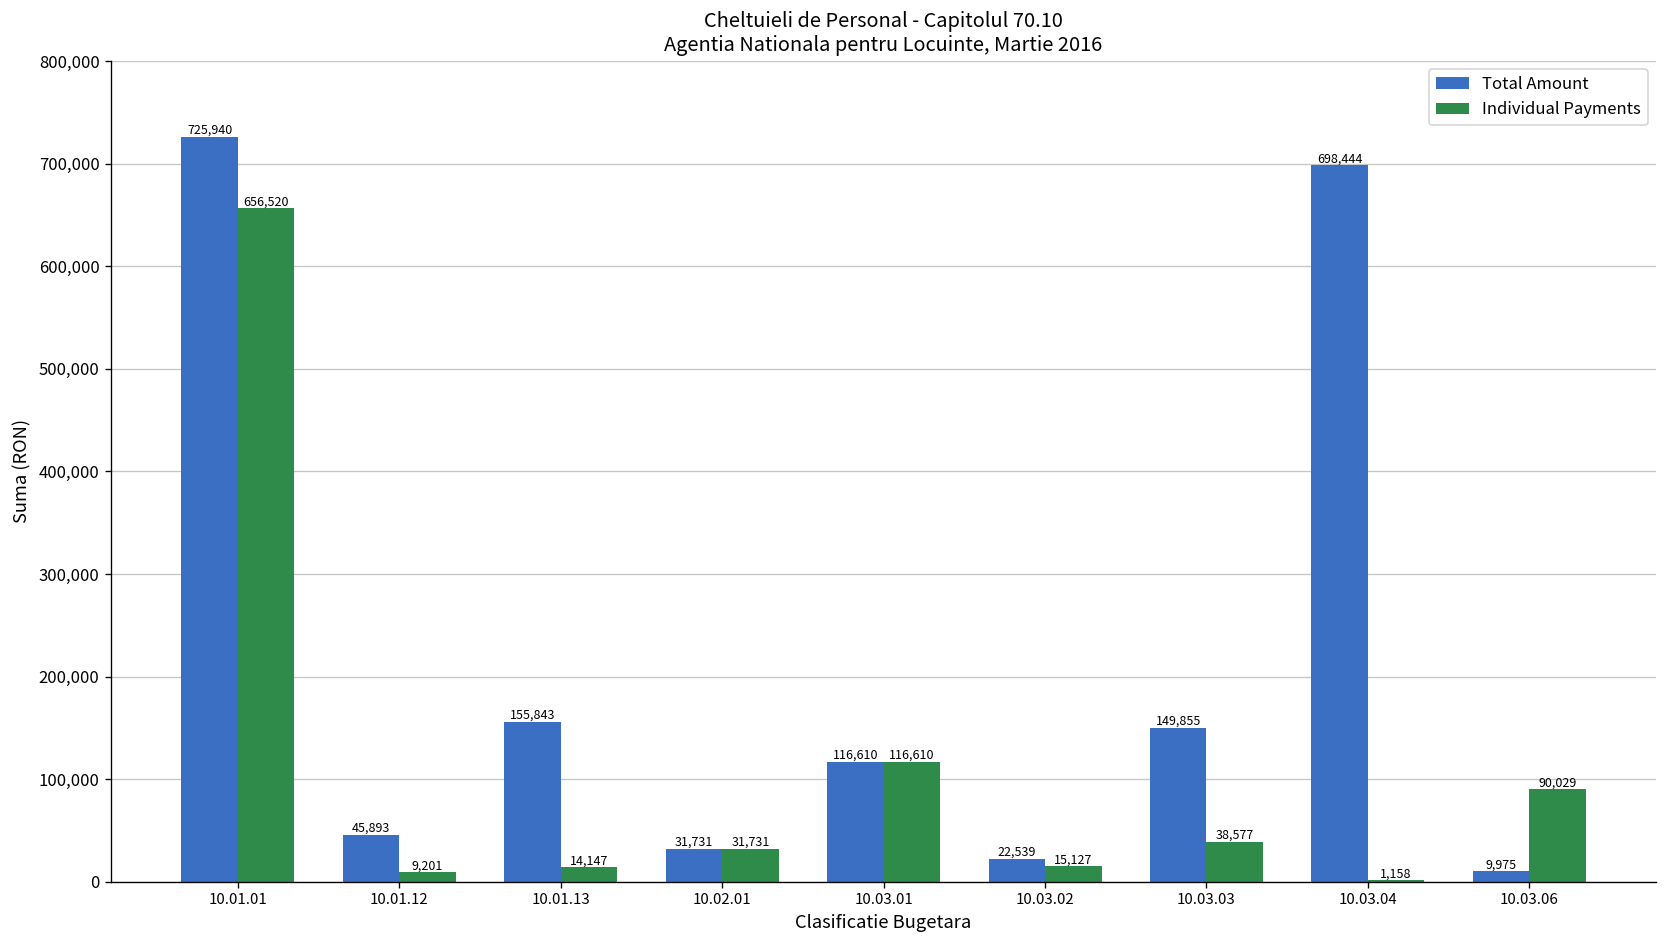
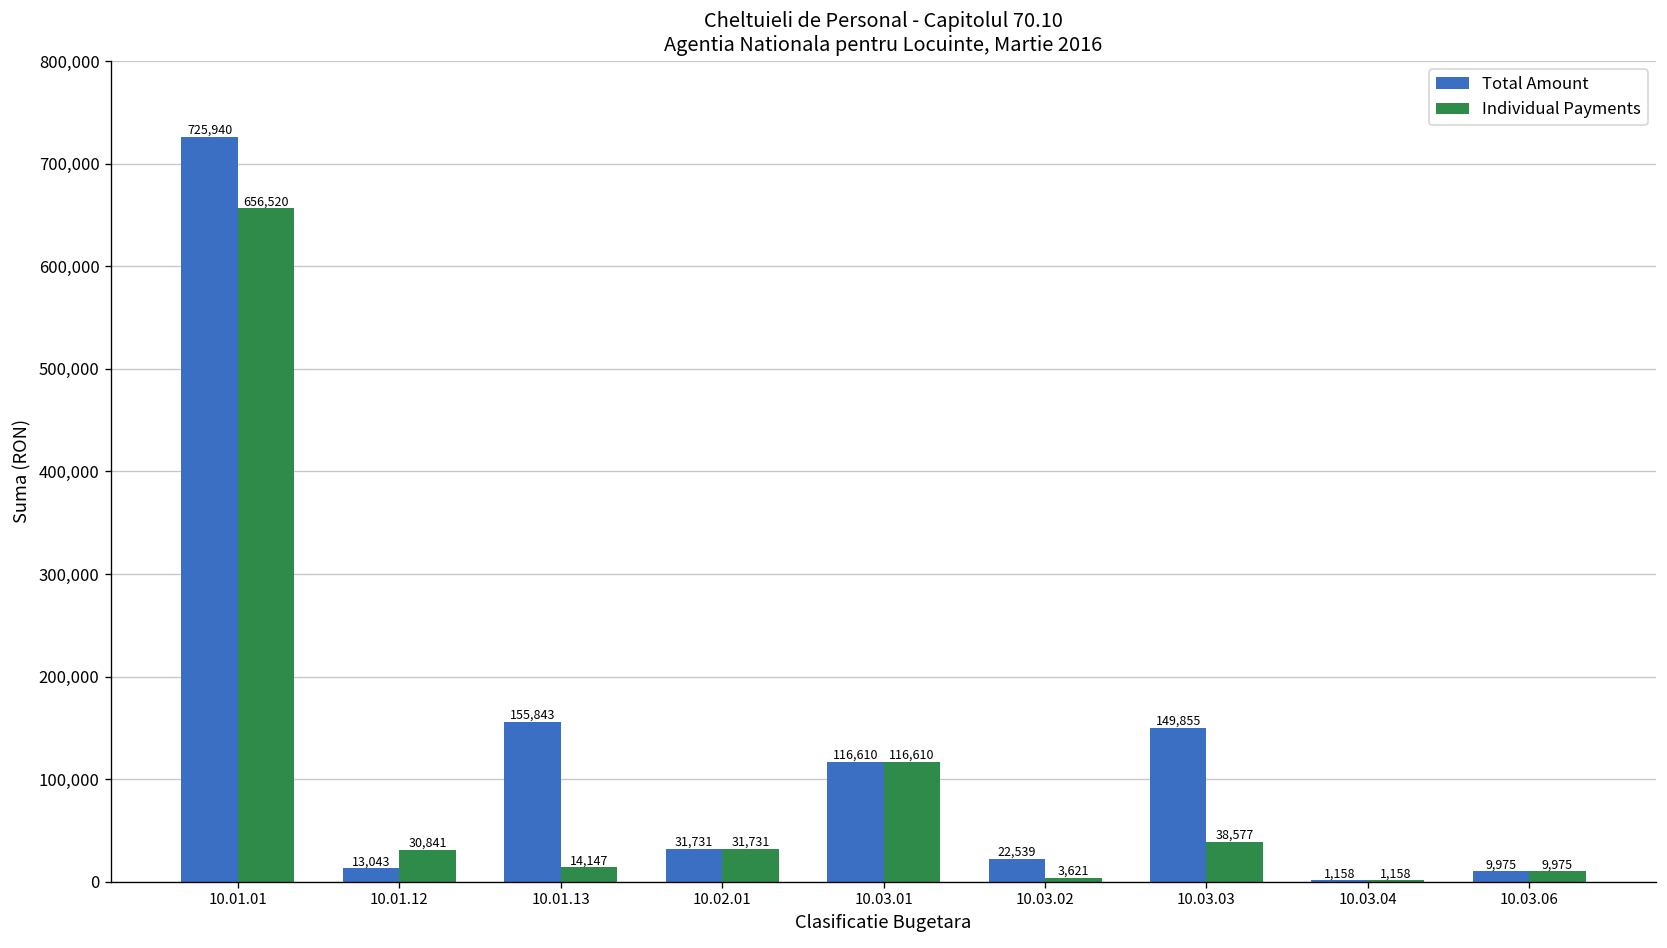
  {
    "Total Amount": {
      "10.01.01": "725,940",
-     "10.01.12": "45,893",
+     "10.01.12": "13,043",
      "10.01.13": "155,843",
      "10.02.01": "31,731",
      "10.03.01": "116,610",
      "10.03.02": "22,539",
      "10.03.03": "149,855",
-     "10.03.04": "698,444",
+     "10.03.04": "1,158",
      "10.03.06": "9,975"
    },
    "Individual Payments": {
      "10.01.01": "656,520",
-     "10.01.12": "9,201",
+     "10.01.12": "30,841",
      "10.01.13": "14,147",
      "10.02.01": "31,731",
      "10.03.01": "116,610",
-     "10.03.02": "15,127",
+     "10.03.02": "3,621",
      "10.03.03": "38,577",
      "10.03.04": "1,158",
-     "10.03.06": "90,029"
+     "10.03.06": "9,975"
    }
  }
